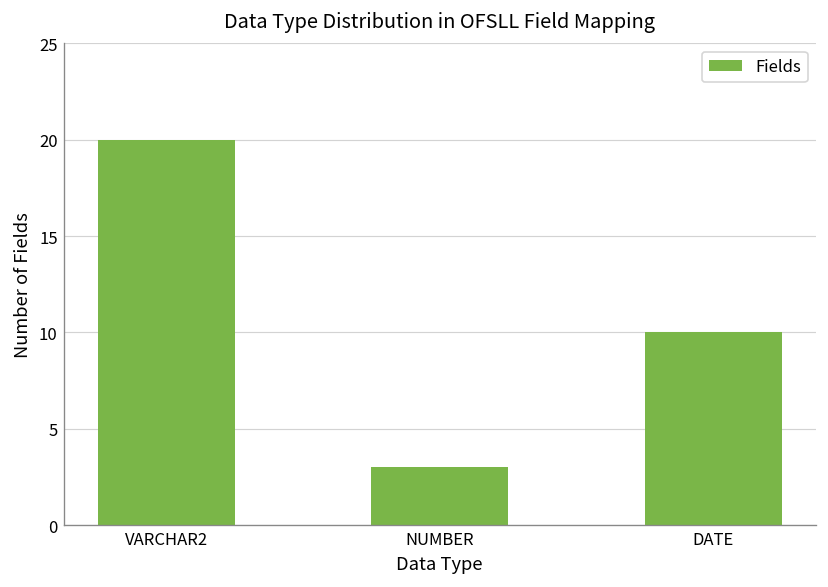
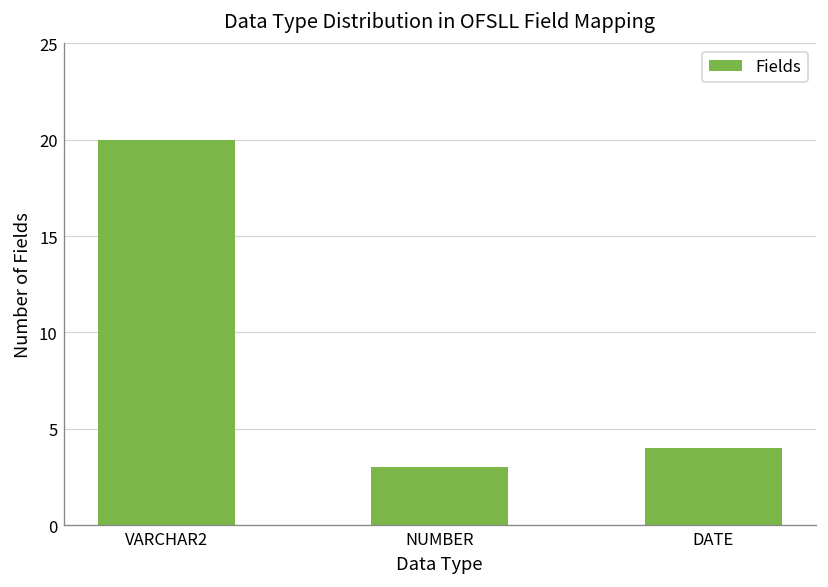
  {
    "VARCHAR2": 20,
    "NUMBER": 3,
-   "DATE": 10
+   "DATE": 4
  }
